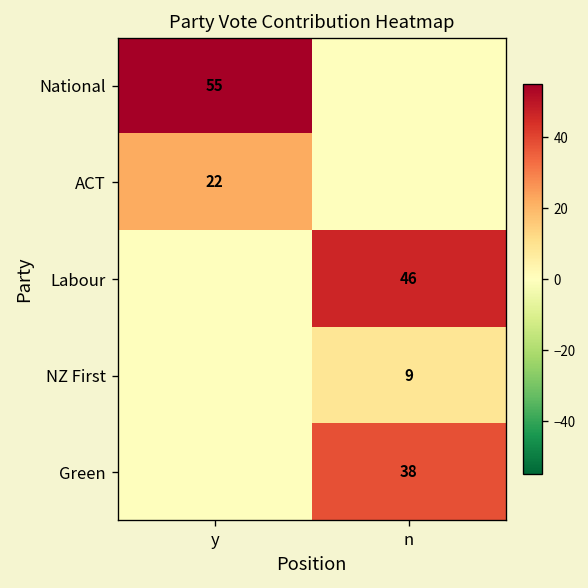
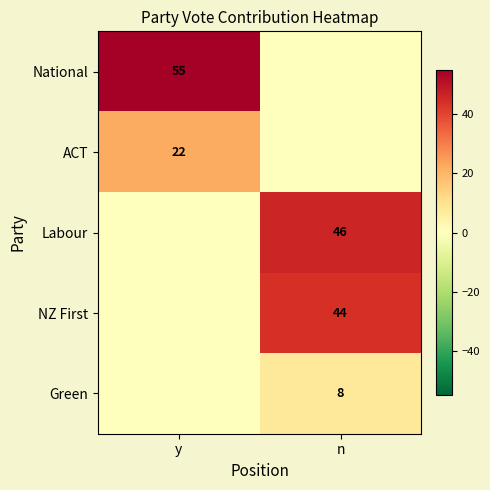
  {
    "National": {
      "y": 55
    },
    "ACT": {
      "y": 22
    },
    "Labour": {
      "n": 46
    },
    "NZ First": {
-     "n": 9
+     "n": 44
    },
    "Green": {
-     "n": 38
+     "n": 8
    }
  }
